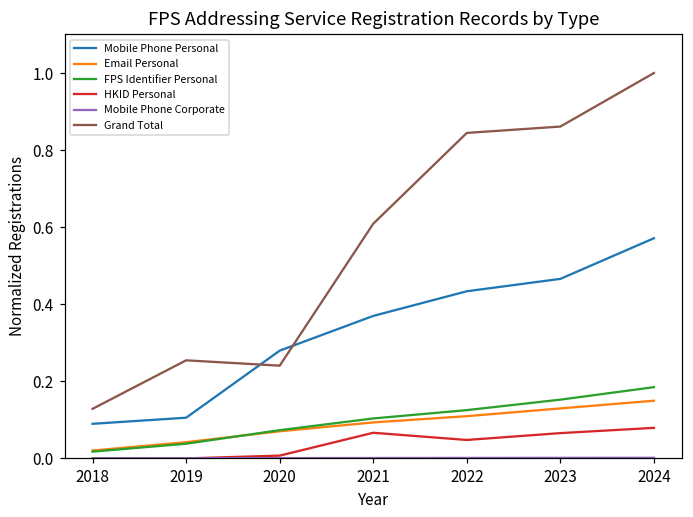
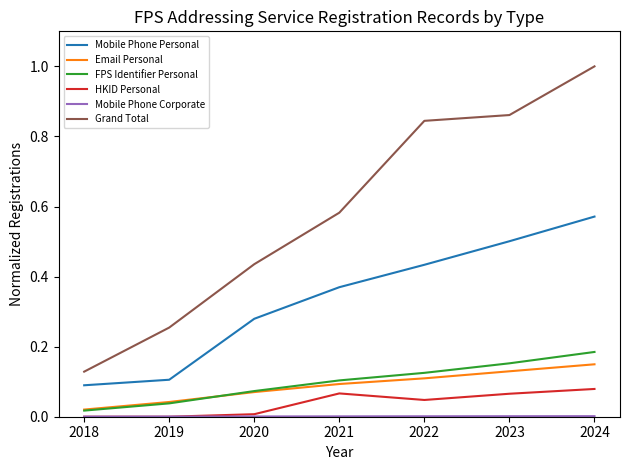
  {
    "Mobile Phone Personal": {
      "2018": 0.09,
      "2019": 0.11,
      "2020": 0.28,
      "2021": 0.37,
      "2022": 0.43,
-     "2023": 0.47,
+     "2023": 0.50,
      "2024": 0.57
    },
    "Email Personal": {
      "2021": 0.09,
      "2022": 0.11,
      "2023": 0.13,
      "2024": 0.15
    },
    "FPS Identifier Personal": {
      "2021": 0.10,
      "2022": 0.13,
      "2023": 0.15,
      "2024": 0.18
    },
    "HKID Personal": {
      "2021": 0.07,
      "2022": 0.05,
      "2023": 0.07,
      "2024": 0.08
    },
    "Mobile Phone Corporate": {
      "2021": 0.00,
      "2022": 0.00,
      "2023": 0.00,
      "2024": 0.00
    },
    "Grand Total": {
      "2018": 0.13,
      "2019": 0.25,
-     "2020": 0.24,
-     "2021": 0.61,
+     "2020": 0.44,
+     "2021": 0.58,
      "2022": 0.84,
      "2023": 0.86,
      "2024": 1.00
    }
  }
